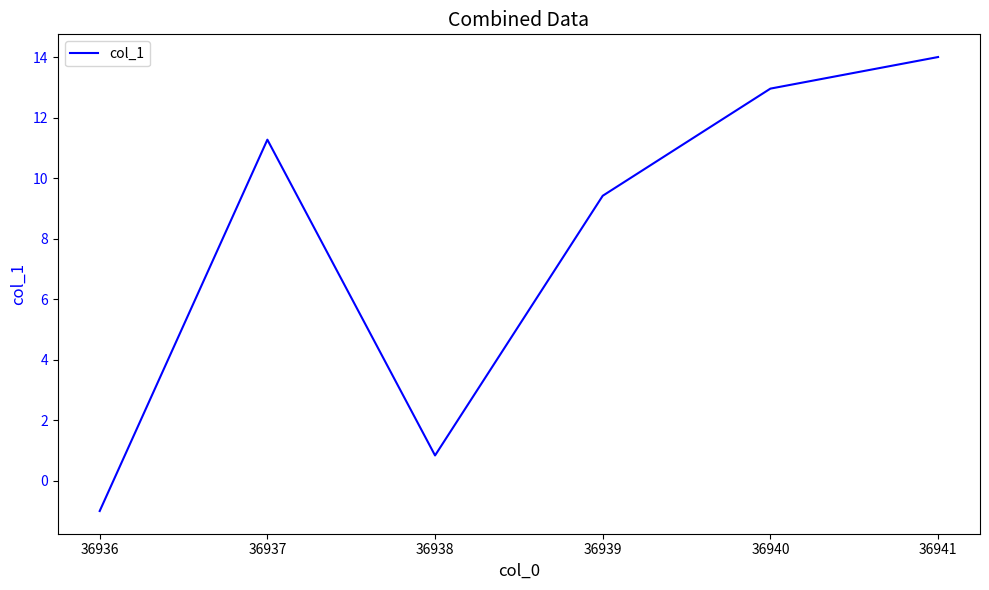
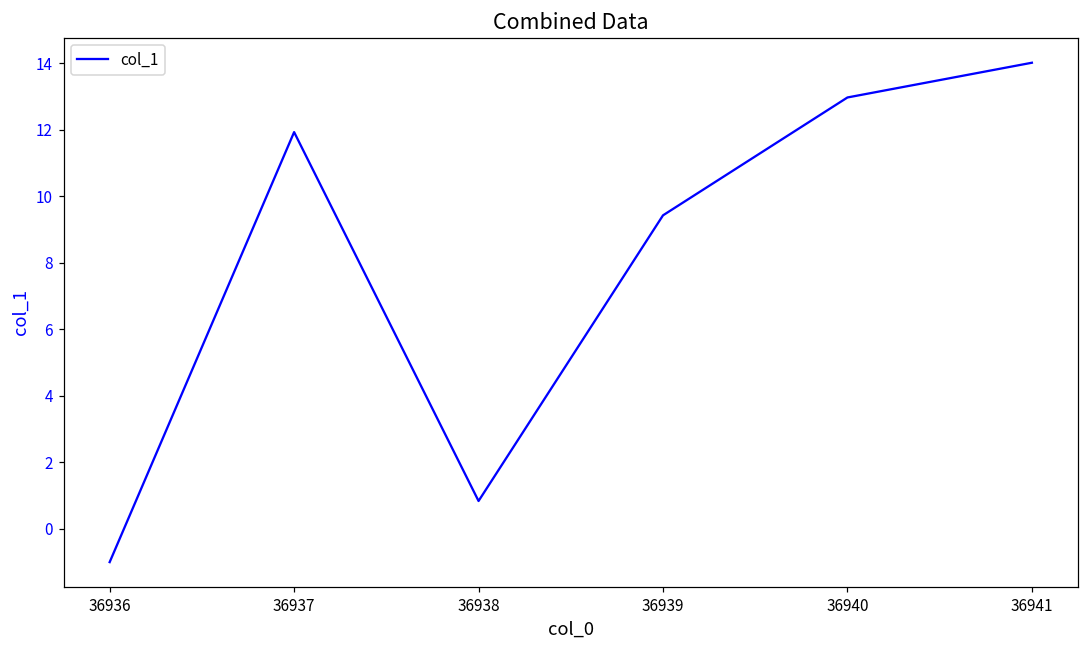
  {
    "36936": -1.0,
-   "36937": 11.3,
+   "36937": 11.9,
    "36938": 0.8,
    "36939": 9.4,
    "36940": 13.0,
    "36941": 14.0
  }
